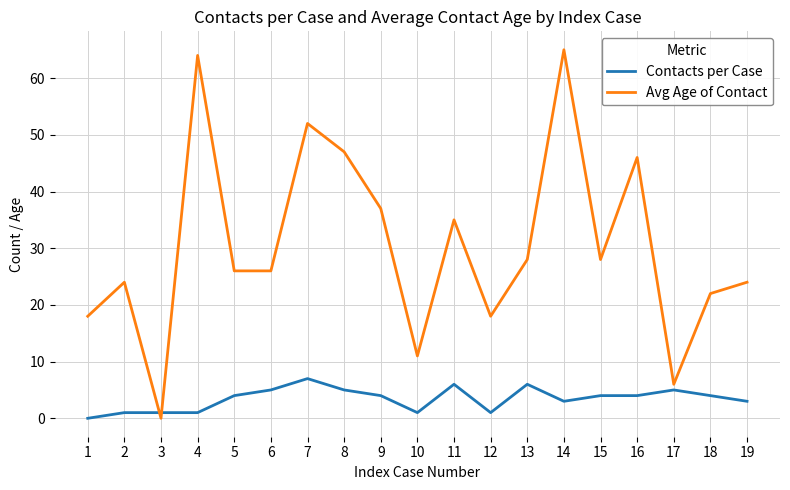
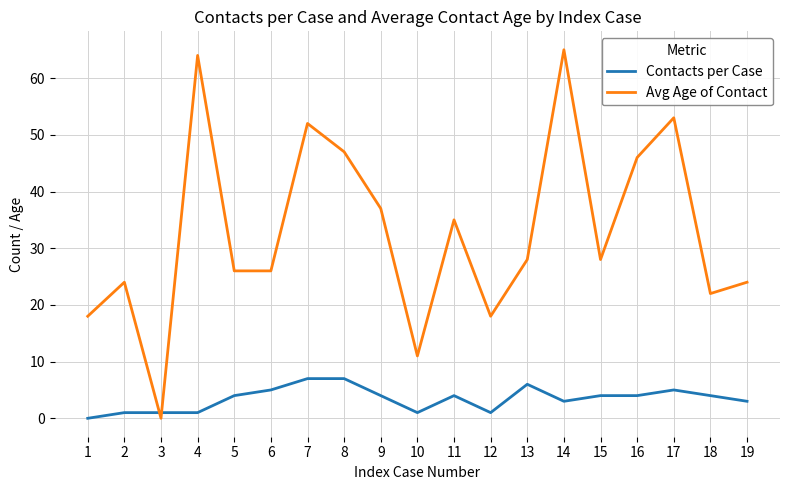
  {
    "Contacts per Case": {
      "1": 0,
      "2": 1,
      "3": 1,
      "4": 1,
      "5": 4,
      "6": 5,
      "7": 7,
-     "8": 5,
+     "8": 7,
      "9": 4,
      "10": 1,
-     "11": 6,
+     "11": 4,
      "12": 1,
      "13": 6,
      "14": 3,
      "15": 4,
      "16": 4,
      "17": 5,
      "18": 4,
      "19": 3
    },
    "Avg Age of Contact": {
      "1": 18,
      "2": 24,
      "3": 0,
      "4": 64,
      "5": 26,
      "6": 26,
      "7": 52,
      "8": 47,
      "9": 37,
      "10": 11,
      "11": 35,
      "12": 18,
      "13": 28,
      "14": 65,
      "15": 28,
      "16": 46,
-     "17": 6,
+     "17": 53,
      "18": 22,
      "19": 24
    }
  }
